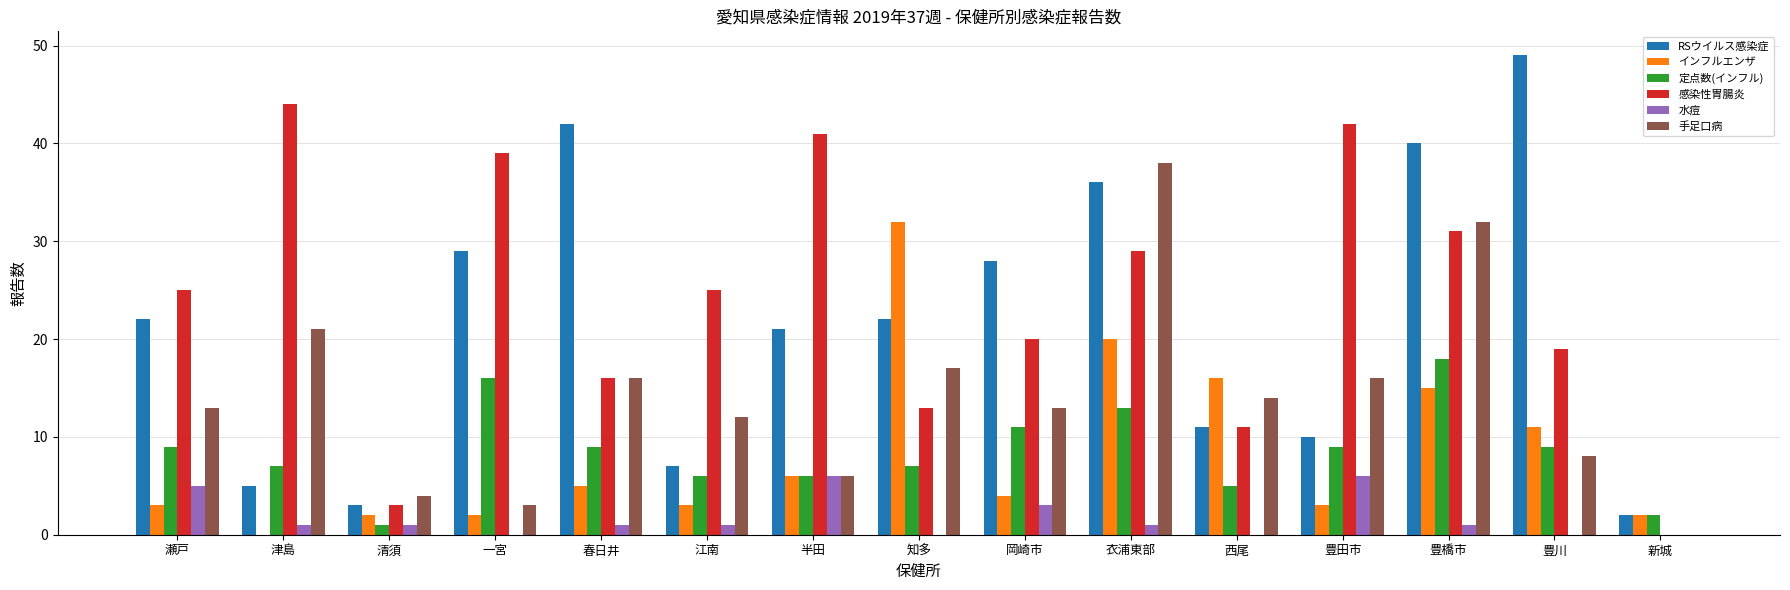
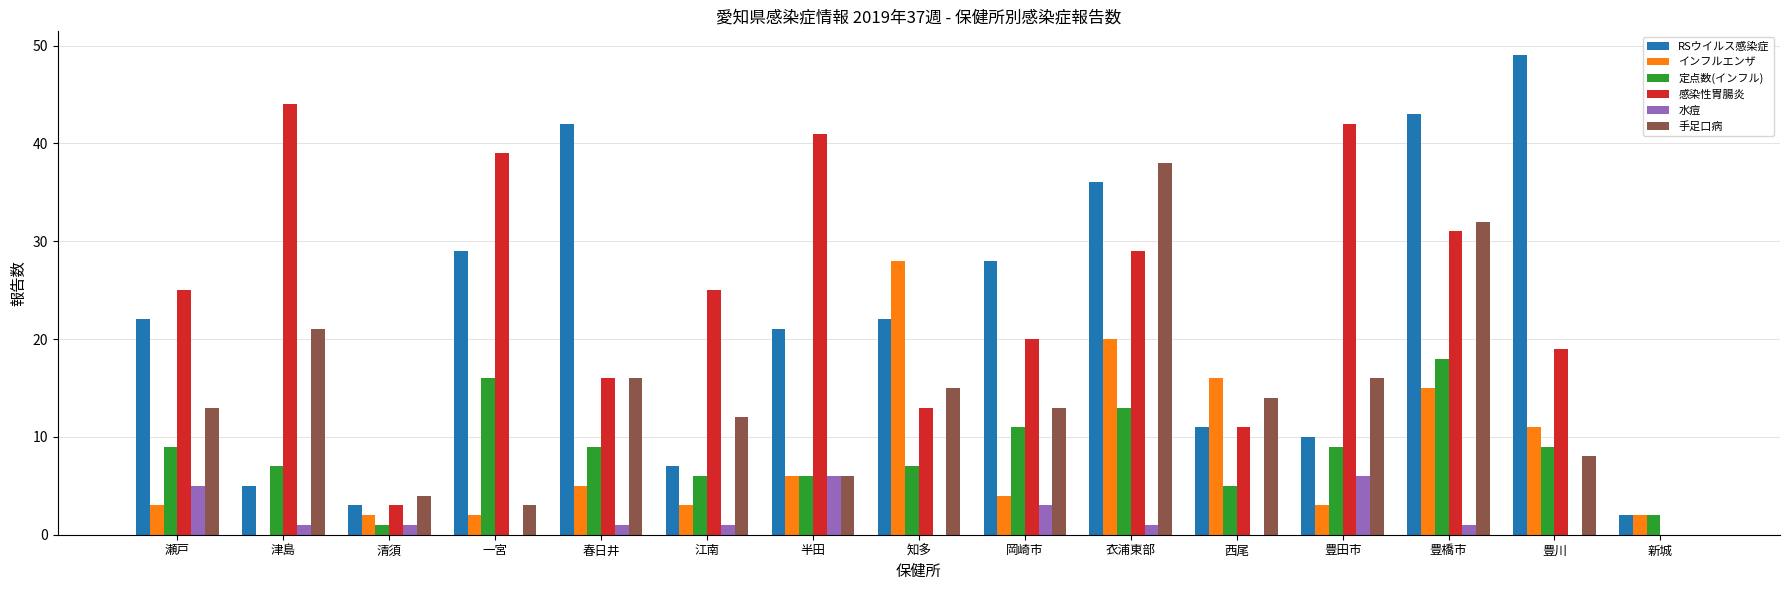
  {
    "RSウイルス感染症": {
      "瀬戸": 22,
      "津島": 5,
      "清須": 3,
      "一宮": 29,
      "春日井": 42,
      "江南": 7,
      "半田": 21,
      "知多": 22,
      "岡崎市": 28,
      "衣浦東部": 36,
      "西尾": 11,
      "豊田市": 10,
-     "豊橋市": 40,
+     "豊橋市": 43,
      "豊川": 49,
      "新城": 2
    },
    "インフルエンザ": {
      "瀬戸": 3,
      "津島": 0,
      "清須": 2,
      "一宮": 2,
      "春日井": 5,
      "江南": 3,
      "半田": 6,
-     "知多": 32,
+     "知多": 28,
      "岡崎市": 4,
      "衣浦東部": 20,
      "西尾": 16,
      "豊田市": 3,
      "豊橋市": 15,
      "豊川": 11,
      "新城": 2
    },
    "定点数(インフル)": {
      "瀬戸": 9,
      "津島": 7,
      "清須": 1,
      "一宮": 16,
      "春日井": 9,
      "江南": 6,
      "半田": 6,
      "知多": 7,
      "岡崎市": 11,
      "衣浦東部": 13,
      "西尾": 5,
      "豊田市": 9,
      "豊橋市": 18,
      "豊川": 9,
      "新城": 2
    },
    "感染性胃腸炎": {
      "瀬戸": 25,
      "津島": 44,
      "清須": 3,
      "一宮": 39,
      "春日井": 16,
      "江南": 25,
      "半田": 41,
      "知多": 13,
      "岡崎市": 20,
      "衣浦東部": 29,
      "西尾": 11,
      "豊田市": 42,
      "豊橋市": 31,
      "豊川": 19,
      "新城": 0
    },
    "水痘": {
      "瀬戸": 5,
      "津島": 1,
      "清須": 1,
      "一宮": 0,
      "春日井": 1,
      "江南": 1,
      "半田": 6,
      "知多": 0,
      "岡崎市": 3,
      "衣浦東部": 1,
      "西尾": 0,
      "豊田市": 6,
      "豊橋市": 1,
      "豊川": 0,
      "新城": 0
    },
    "手足口病": {
      "瀬戸": 13,
      "津島": 21,
      "清須": 4,
      "一宮": 3,
      "春日井": 16,
      "江南": 12,
      "半田": 6,
-     "知多": 17,
+     "知多": 15,
      "岡崎市": 13,
      "衣浦東部": 38,
      "西尾": 14,
      "豊田市": 16,
      "豊橋市": 32,
      "豊川": 8,
      "新城": 0
    }
  }
